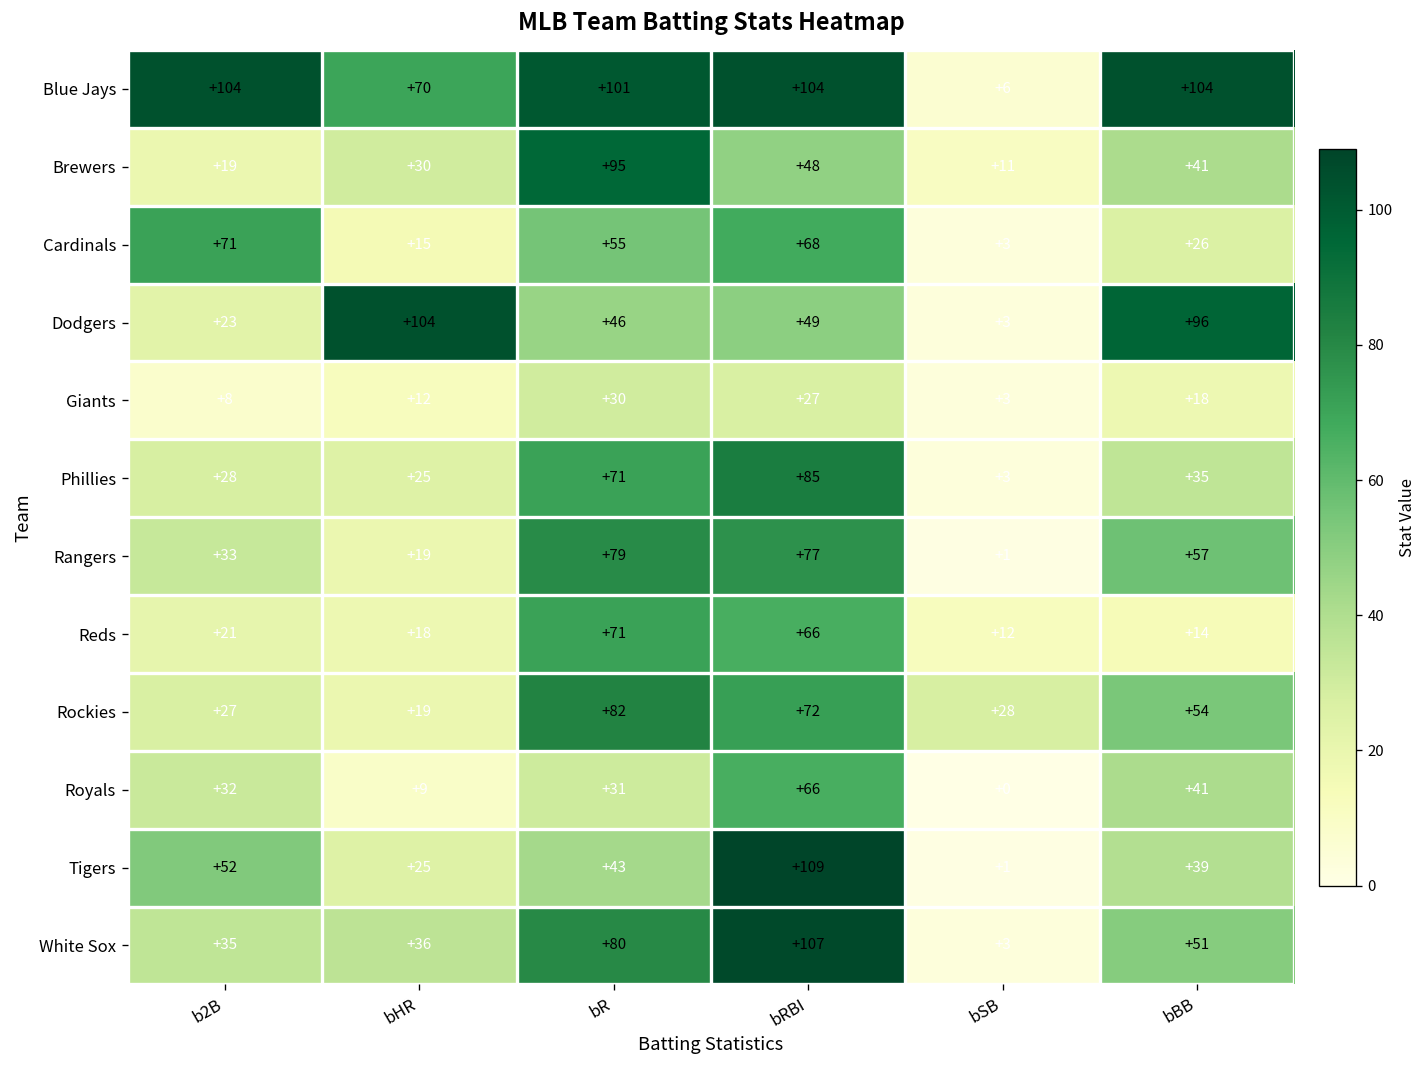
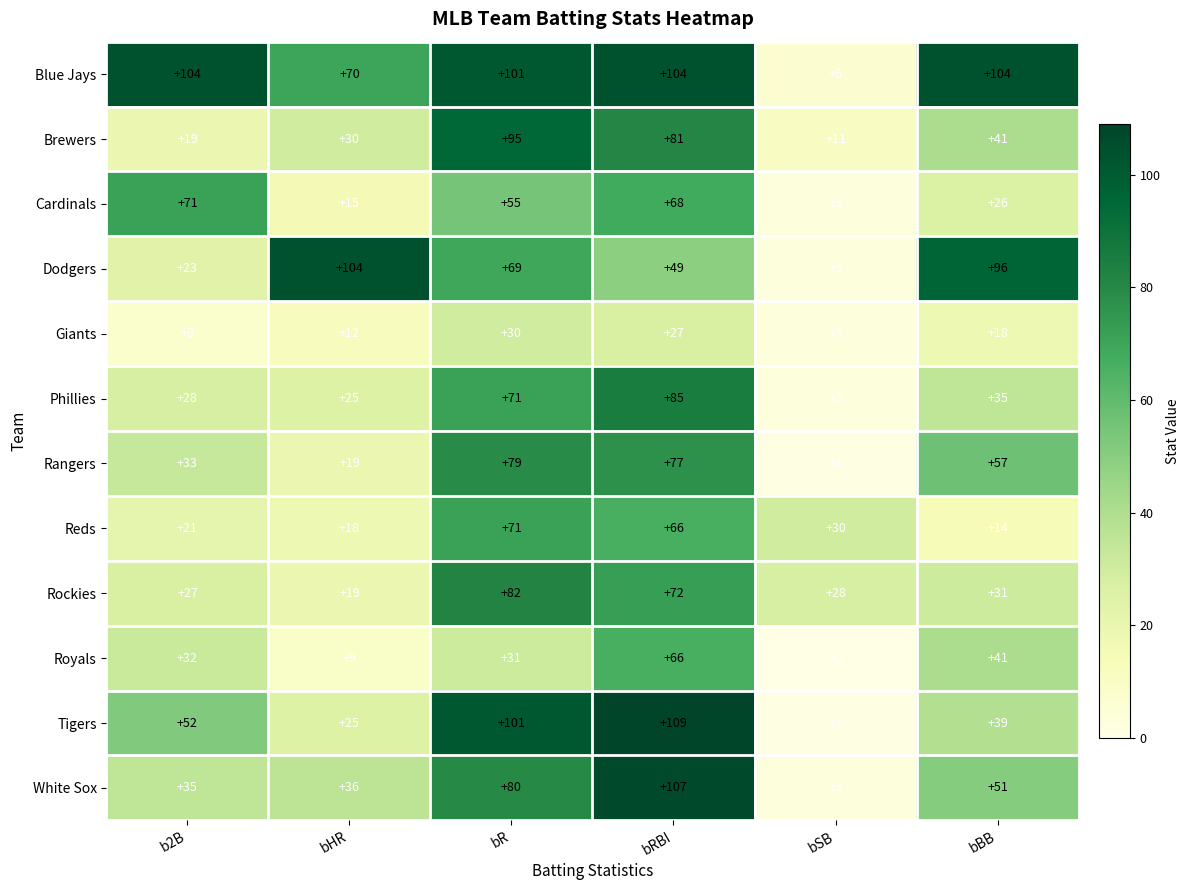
  {
    "Blue Jays": {
      "b2B": "+104",
      "bHR": "+70",
      "bR": "+101",
      "bRBI": "+104",
      "bBB": "+104"
    },
    "Brewers": {
      "b2B": "+19",
      "bHR": "+30",
      "bR": "+95",
-     "bRBI": "+48",
+     "bRBI": "+81",
      "bSB": "+11",
      "bBB": "+41"
    },
    "Cardinals": {
      "b2B": "+71",
      "bHR": "+15",
      "bR": "+55",
      "bRBI": "+68",
      "bBB": "+26"
    },
    "Dodgers": {
      "b2B": "+23",
      "bHR": "+104",
-     "bR": "+46",
+     "bR": "+69",
      "bRBI": "+49",
      "bBB": "+96"
    },
    "Giants": {
      "b2B": "+8",
      "bHR": "+12",
      "bR": "+30",
      "bRBI": "+27",
      "bBB": "+18"
    },
    "Phillies": {
      "b2B": "+28",
      "bHR": "+25",
      "bR": "+71",
      "bRBI": "+85",
      "bBB": "+35"
    },
    "Rangers": {
      "b2B": "+33",
      "bHR": "+19",
      "bR": "+79",
      "bRBI": "+77",
      "bBB": "+57"
    },
    "Reds": {
      "b2B": "+21",
      "bHR": "+18",
      "bR": "+71",
      "bRBI": "+66",
-     "bSB": "+12",
+     "bSB": "+30",
      "bBB": "+14"
    },
    "Rockies": {
      "b2B": "+27",
      "bHR": "+19",
      "bR": "+82",
      "bRBI": "+72",
      "bSB": "+28",
-     "bBB": "+54"
+     "bBB": "+31"
    },
    "Royals": {
      "b2B": "+32",
      "bHR": "+9",
      "bR": "+31",
      "bRBI": "+66",
      "bBB": "+41"
    },
    "Tigers": {
      "b2B": "+52",
      "bHR": "+25",
-     "bR": "+43",
+     "bR": "+101",
      "bRBI": "+109",
      "bBB": "+39"
    },
    "White Sox": {
      "b2B": "+35",
      "bHR": "+36",
      "bR": "+80",
      "bRBI": "+107",
      "bBB": "+51"
    }
  }
